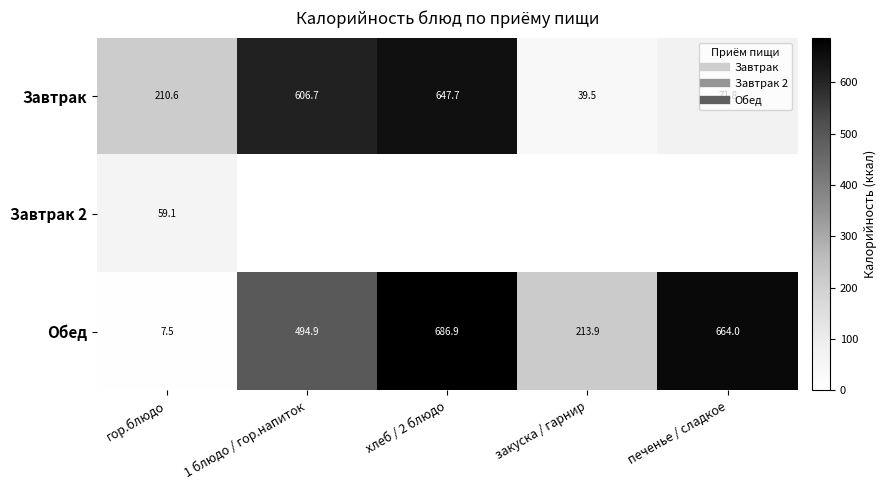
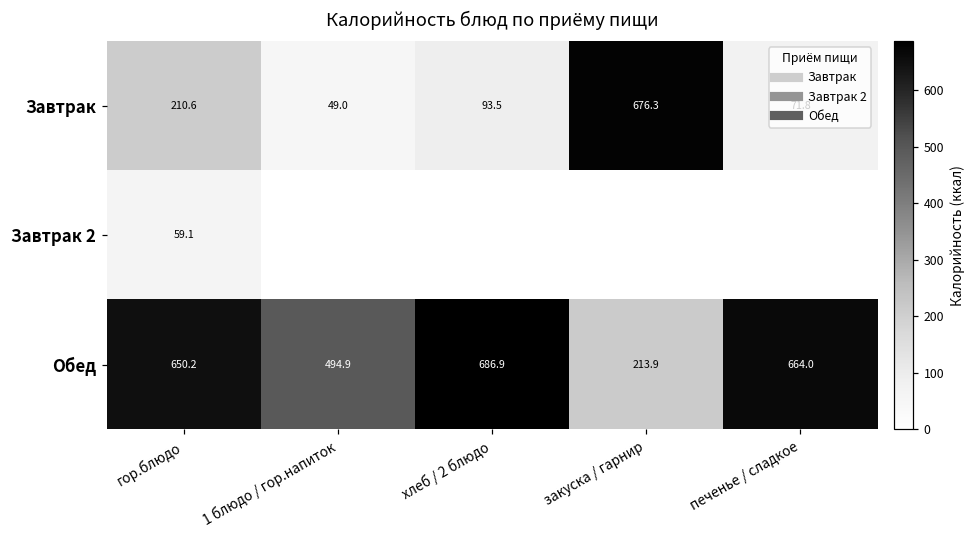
  {
    "Завтрак": {
      "гор.блюдо": 210.6,
-     "1 блюдо / гор.напиток": 606.7,
-     "хлеб / 2 блюдо": 647.7,
-     "закуска / гарнир": 39.5
+     "1 блюдо / гор.напиток": 49.0,
+     "хлеб / 2 блюдо": 93.5,
+     "закуска / гарнир": 676.3
    },
    "Завтрак 2": {
      "гор.блюдо": 59.1
    },
    "Обед": {
-     "гор.блюдо": 7.5,
+     "гор.блюдо": 650.2,
      "1 блюдо / гор.напиток": 494.9,
      "хлеб / 2 блюдо": 686.9,
      "закуска / гарнир": 213.9,
      "печенье / сладкое": 664.0
    }
  }
